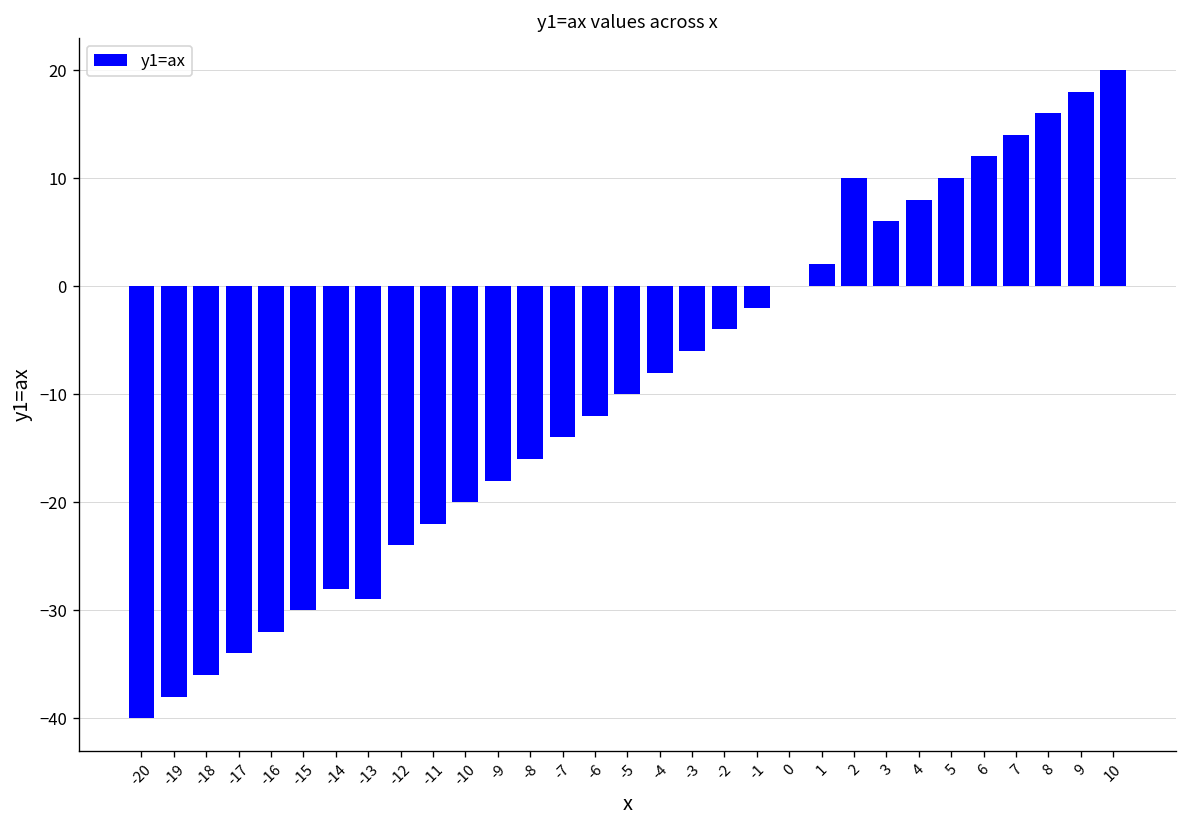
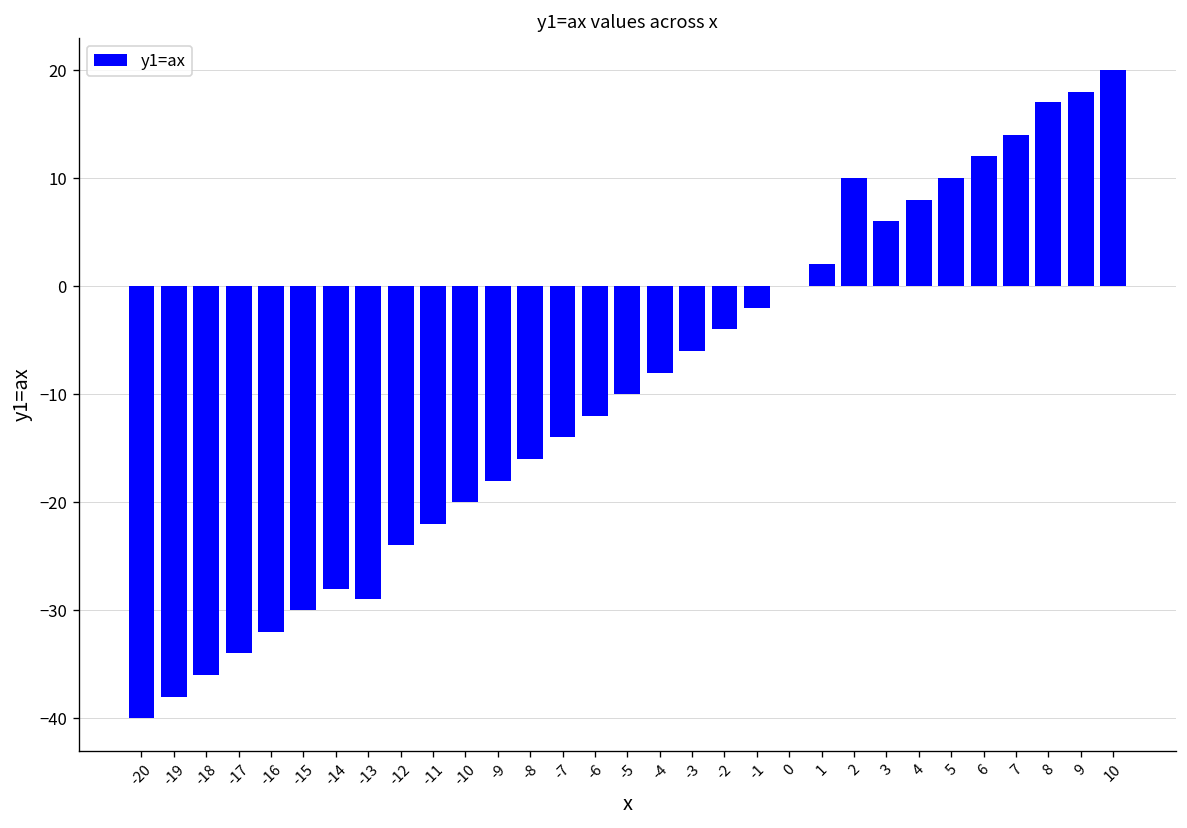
  {
    "-20": -40,
    "-19": -38,
    "-18": -36,
    "-17": -34,
    "-16": -32,
    "-15": -30,
    "-14": -28,
    "-13": -29,
    "-12": -24,
    "-11": -22,
    "-10": -20,
    "-9": -18,
    "-8": -16,
    "-7": -14,
    "-6": -12,
    "-5": -10,
    "-4": -8,
    "-3": -6,
    "-2": -4,
    "-1": -2,
    "0": 0,
    "1": 2,
    "2": 10,
    "3": 6,
    "4": 8,
    "5": 10,
    "6": 12,
    "7": 14,
-   "8": 16,
+   "8": 17,
    "9": 18,
    "10": 20
  }
